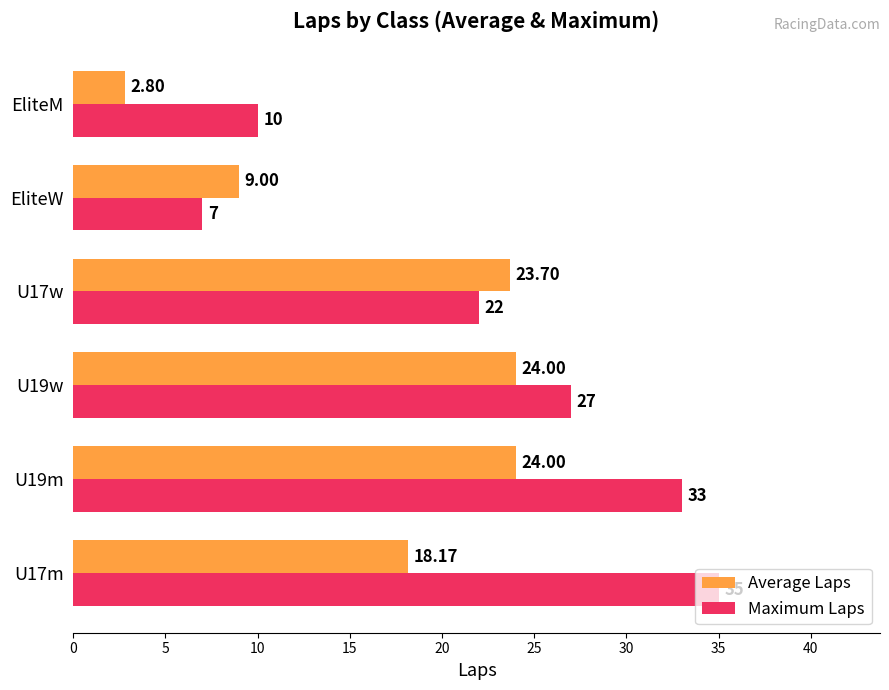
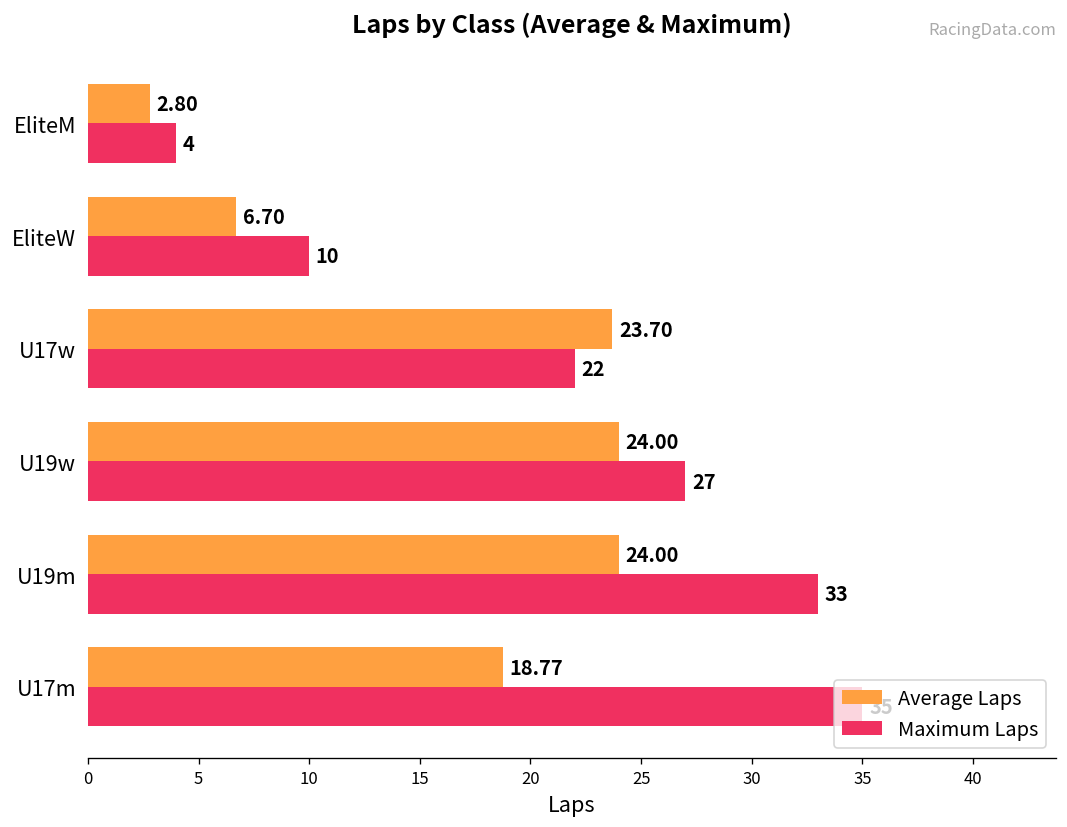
  {
    "Average Laps": {
      "EliteM": 2.80,
-     "EliteW": 9.00,
+     "EliteW": 6.70,
      "U17w": 23.70,
      "U19w": 24.00,
      "U19m": 24.00,
-     "U17m": 18.17
+     "U17m": 18.77
    },
    "Maximum Laps": {
-     "EliteM": 10,
-     "EliteW": 7,
+     "EliteM": 4,
+     "EliteW": 10,
      "U17w": 22,
      "U19w": 27,
      "U19m": 33
    }
  }
